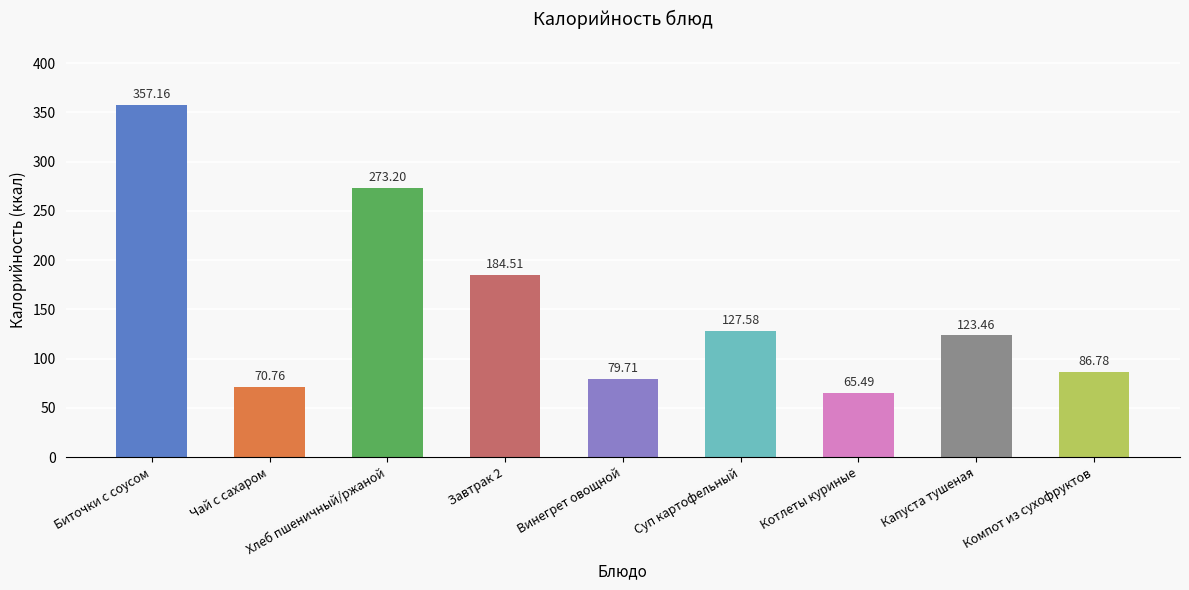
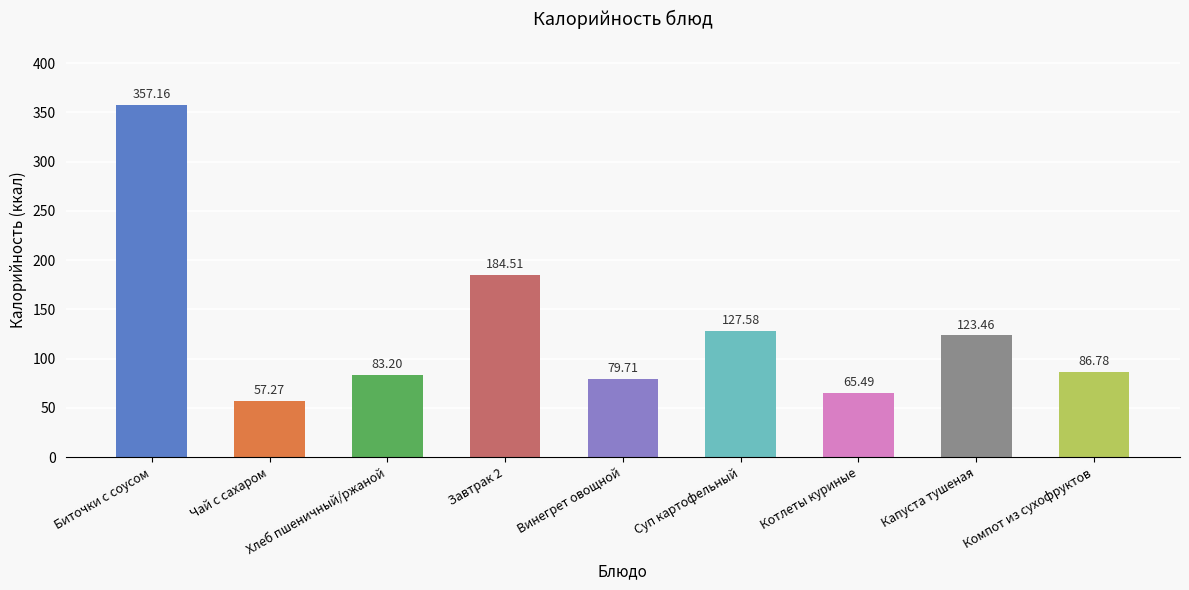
  {
    "Биточки с соусом": 357.16,
-   "Чай с сахаром": 70.76,
-   "Хлеб пшеничный/ржаной": 273.20,
+   "Чай с сахаром": 57.27,
+   "Хлеб пшеничный/ржаной": 83.20,
    "Завтрак 2": 184.51,
    "Винегрет овощной": 79.71,
    "Суп картофельный": 127.58,
    "Котлеты куриные": 65.49,
    "Капуста тушеная": 123.46,
    "Компот из сухофруктов": 86.78
  }
